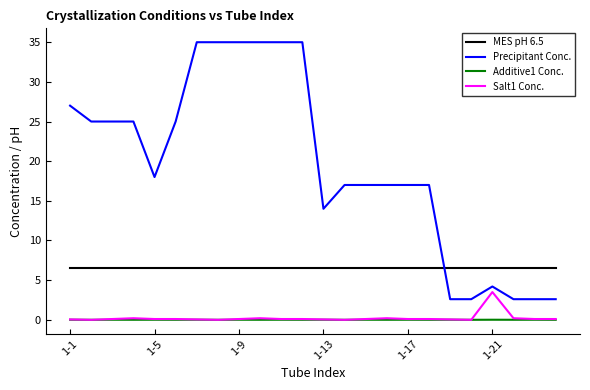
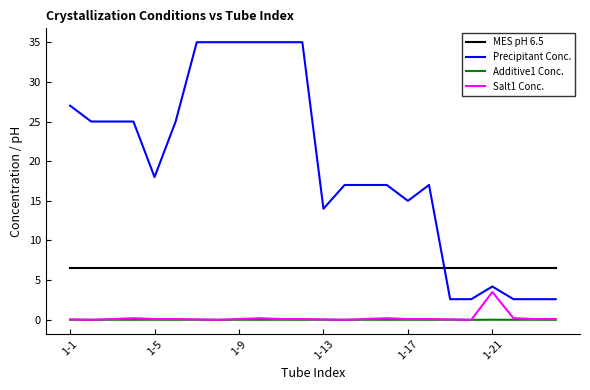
  {
    "MES pH 6.5": {
      "1-1": 7,
      "1-5": 7,
      "1-9": 7,
      "1-13": 7,
      "1-17": 7,
      "1-21": 7
    },
    "Precipitant Conc.": {
      "1-1": 27,
      "1-5": 18,
      "1-9": 35,
      "1-13": 14,
-     "1-17": 17,
+     "1-17": 15,
      "1-21": 4
    },
    "Additive1 Conc.": {
      "1-21": 0
    },
    "Salt1 Conc.": {
      "1-21": 4
    }
  }
